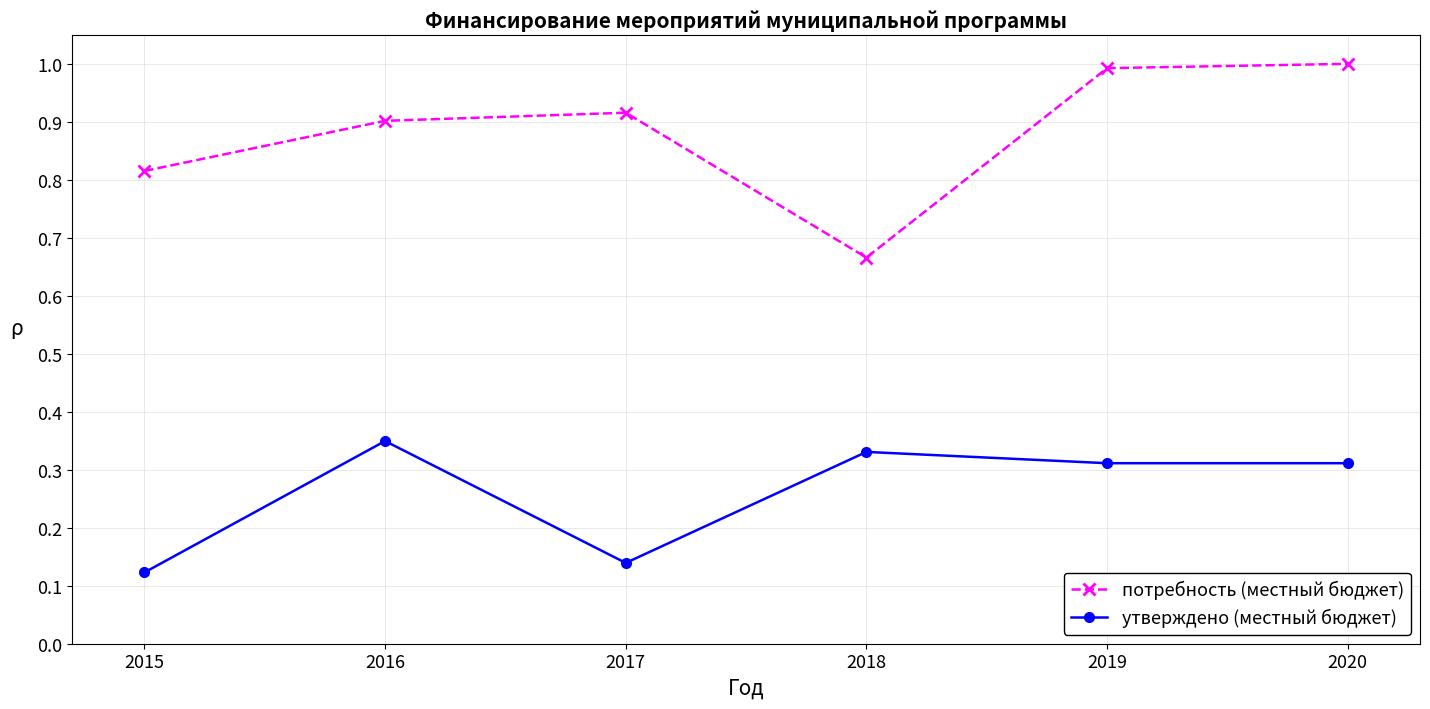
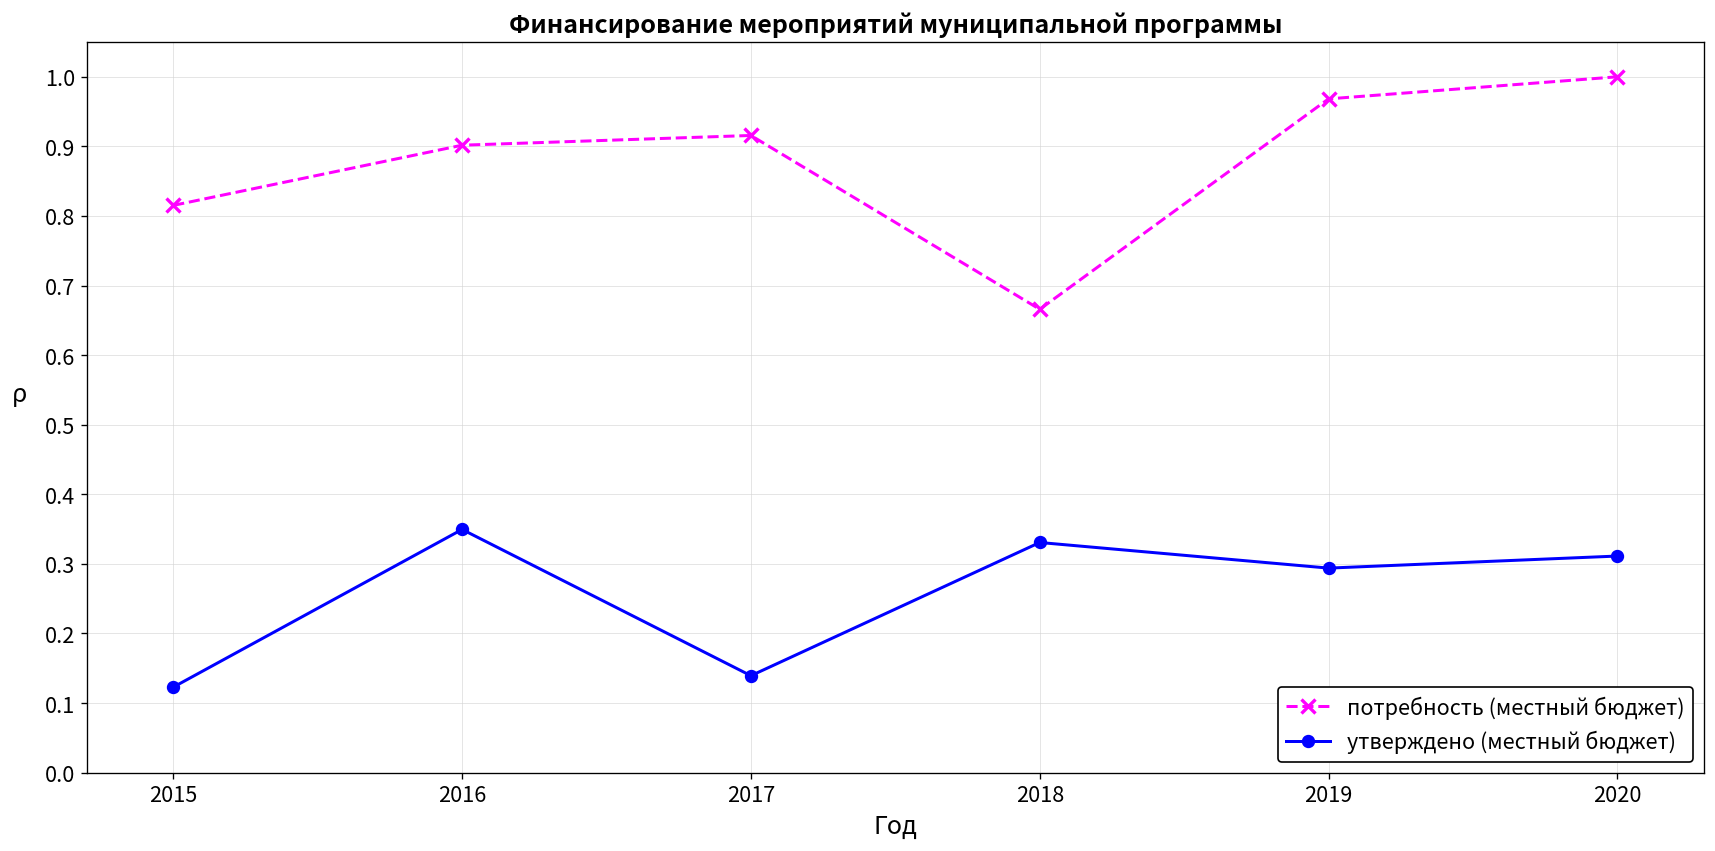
  {
    "потребность (местный бюджет)": {
      "2015": 0.82,
      "2016": 0.90,
      "2017": 0.92,
      "2018": 0.67,
-     "2019": 0.99,
+     "2019": 0.97,
      "2020": 1.00
    },
    "утверждено (местный бюджет)": {
      "2015": 0.12,
      "2016": 0.35,
      "2017": 0.14,
      "2018": 0.33,
-     "2019": 0.31,
+     "2019": 0.29,
      "2020": 0.31
    }
  }
